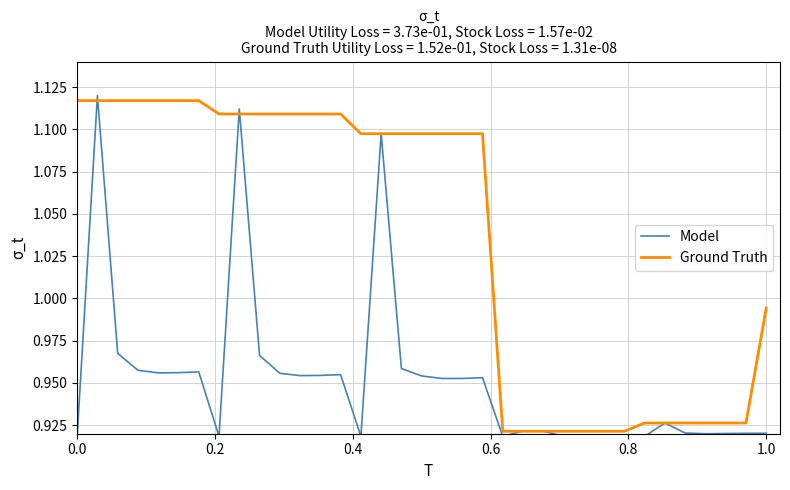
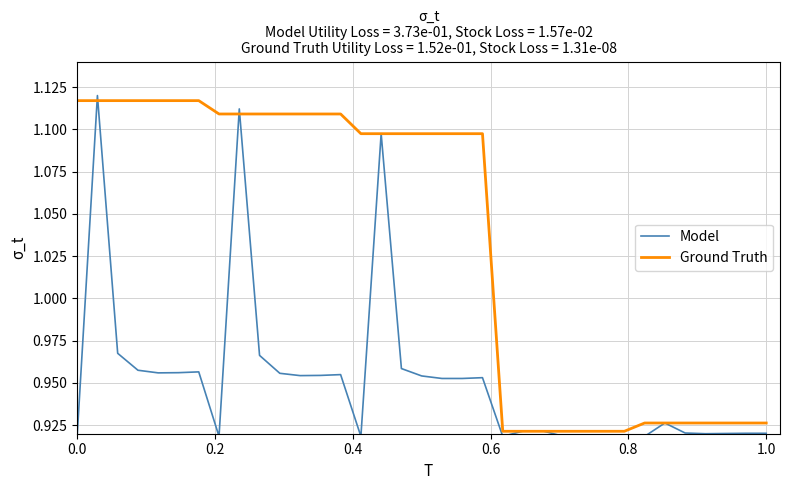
  {
    "Model": {
      "1.0": 0.920
    },
    "Ground Truth": {
      "0.0": 1.117,
-     "1.0": 0.994
+     "1.0": 0.926
    }
  }
